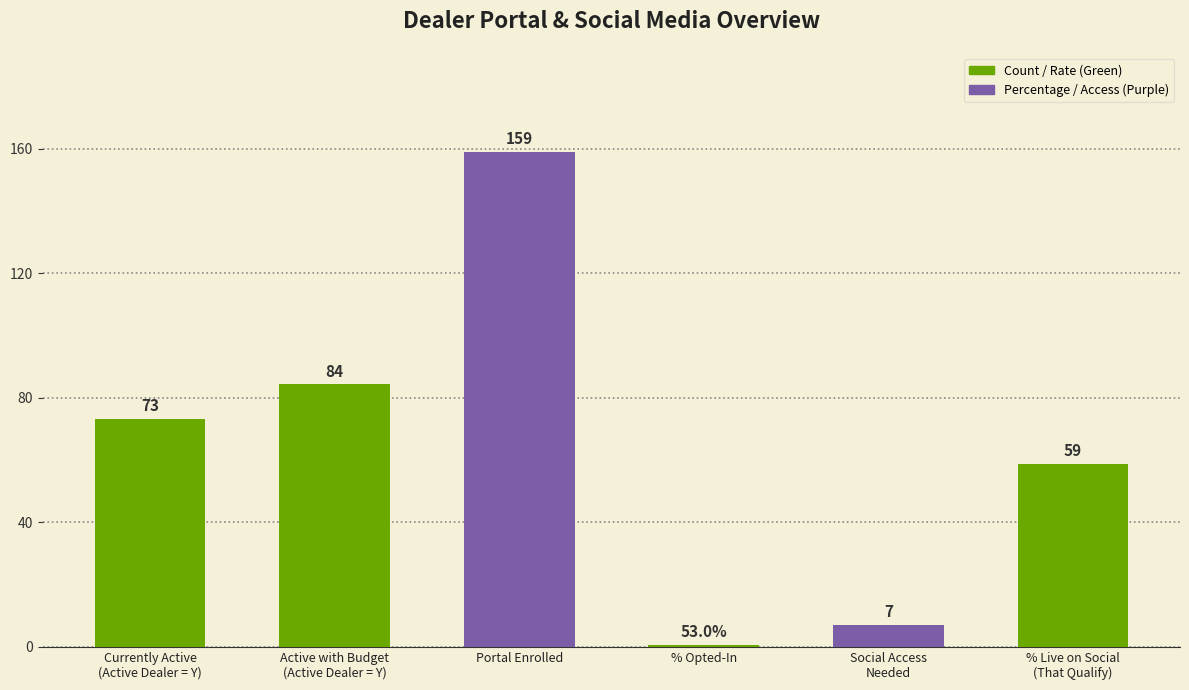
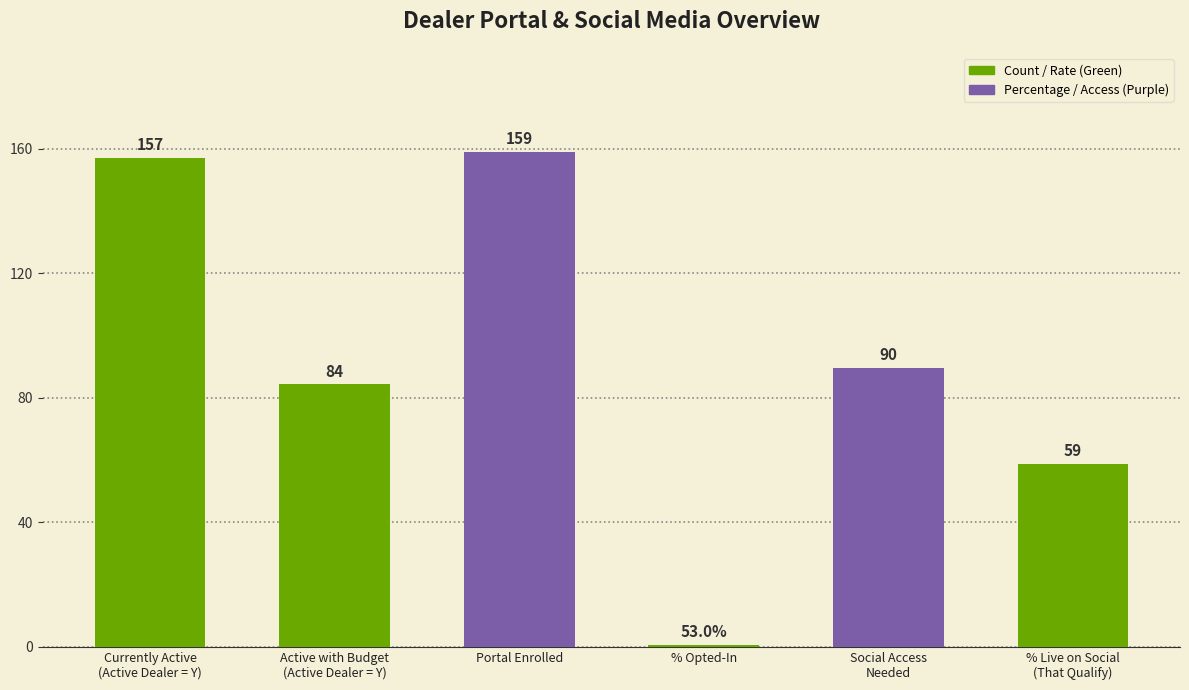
  {
-   "Currently Active (Active Dealer = Y)": "73",
+   "Currently Active (Active Dealer = Y)": "157",
    "Active with Budget (Active Dealer = Y)": "84",
    "Portal Enrolled": "159",
    "% Opted-In": "53.0%",
-   "Social Access Needed": "7",
+   "Social Access Needed": "90",
    "% Live on Social (That Qualify)": "59"
  }
